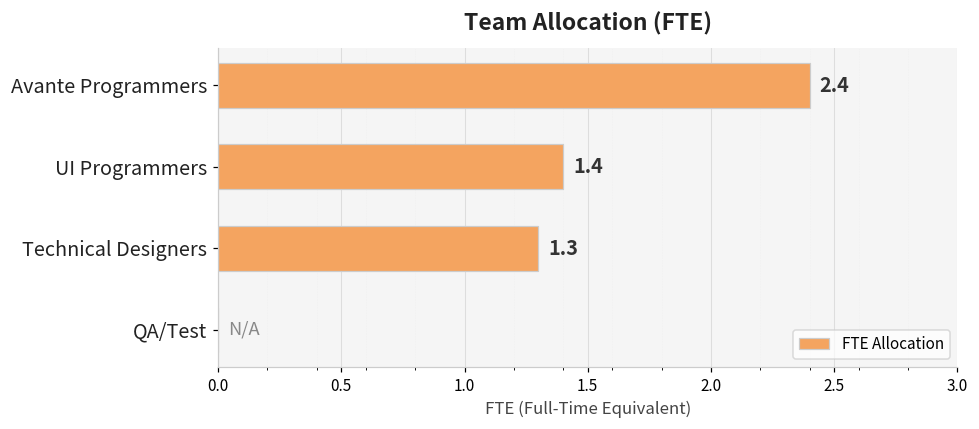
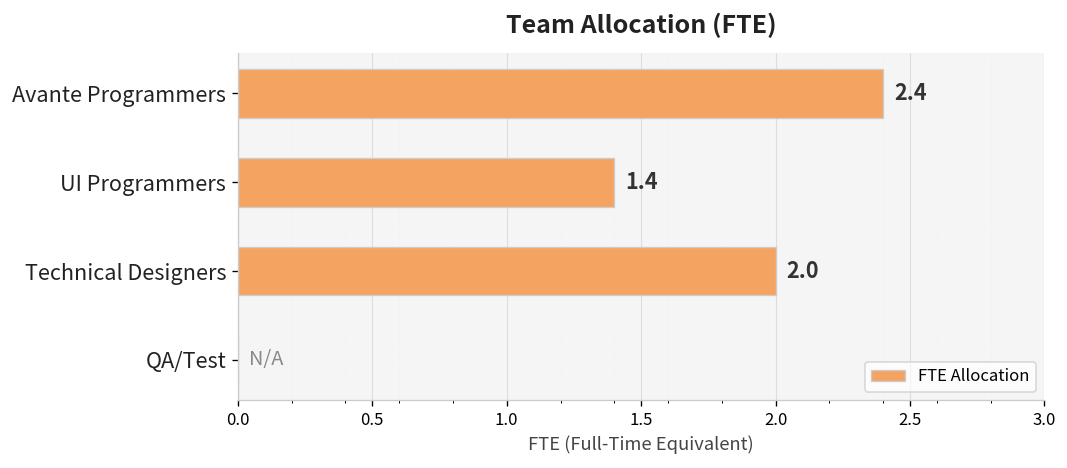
  {
    "Avante Programmers": 2.4,
    "UI Programmers": 1.4,
-   "Technical Designers": 1.3
+   "Technical Designers": 2.0
  }
